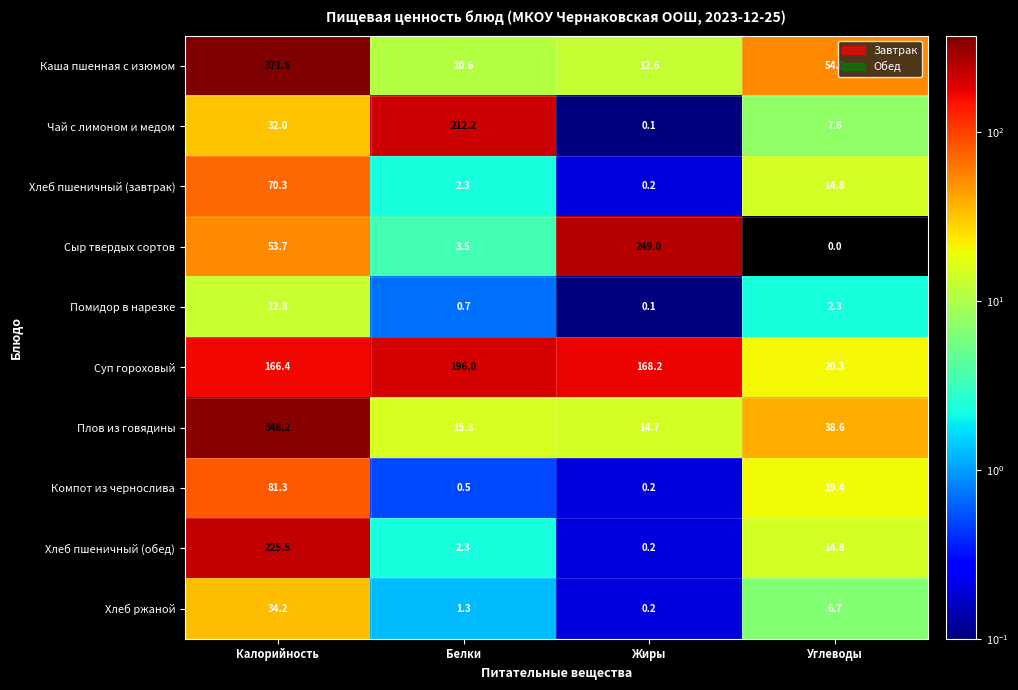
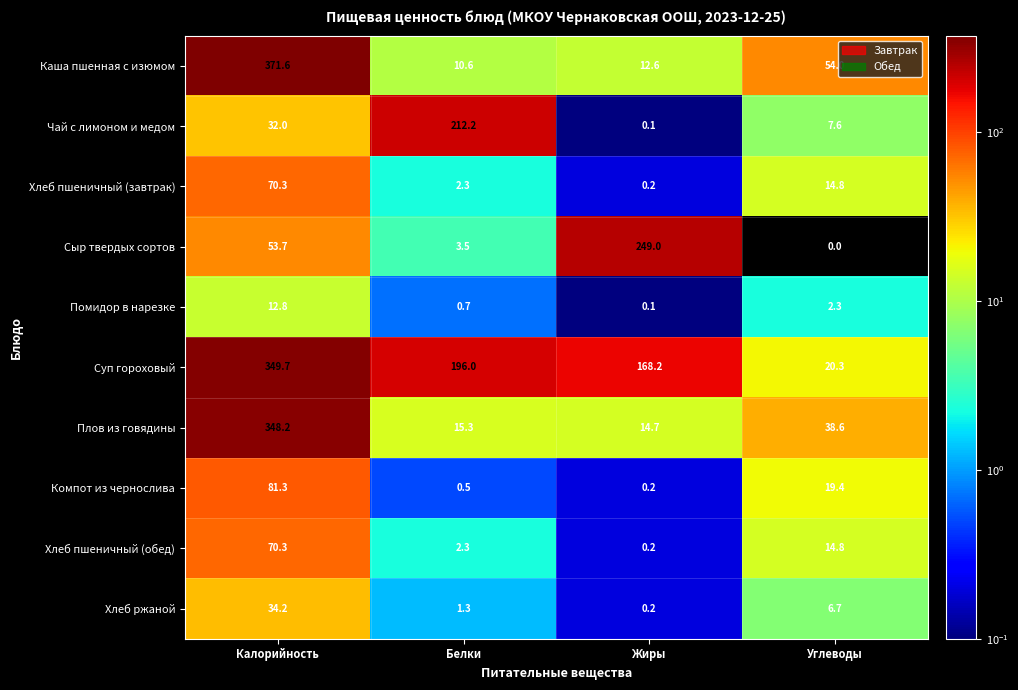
  {
    "Каша пшенная с изюмом": {
      "Калорийность": 371.6,
      "Белки": 10.6,
      "Жиры": 12.6
    },
    "Чай с лимоном и медом": {
      "Калорийность": 32.0,
      "Белки": 212.2,
      "Жиры": 0.1,
      "Углеводы": 7.6
    },
    "Хлеб пшеничный (завтрак)": {
      "Калорийность": 70.3,
      "Белки": 2.3,
      "Жиры": 0.2,
      "Углеводы": 14.8
    },
    "Сыр твердых сортов": {
      "Калорийность": 53.7,
      "Белки": 3.5,
      "Жиры": 249.0,
      "Углеводы": 0.0
    },
    "Помидор в нарезке": {
      "Калорийность": 12.8,
      "Белки": 0.7,
      "Жиры": 0.1,
      "Углеводы": 2.3
    },
    "Суп гороховый": {
-     "Калорийность": 166.4,
+     "Калорийность": 349.7,
      "Белки": 196.0,
      "Жиры": 168.2,
      "Углеводы": 20.3
    },
    "Плов из говядины": {
      "Калорийность": 348.2,
      "Белки": 15.3,
      "Жиры": 14.7,
      "Углеводы": 38.6
    },
    "Компот из чернослива": {
      "Калорийность": 81.3,
      "Белки": 0.5,
      "Жиры": 0.2,
      "Углеводы": 19.4
    },
    "Хлеб пшеничный (обед)": {
-     "Калорийность": 225.5,
+     "Калорийность": 70.3,
      "Белки": 2.3,
      "Жиры": 0.2,
      "Углеводы": 14.8
    },
    "Хлеб ржаной": {
      "Калорийность": 34.2,
      "Белки": 1.3,
      "Жиры": 0.2,
      "Углеводы": 6.7
    }
  }
